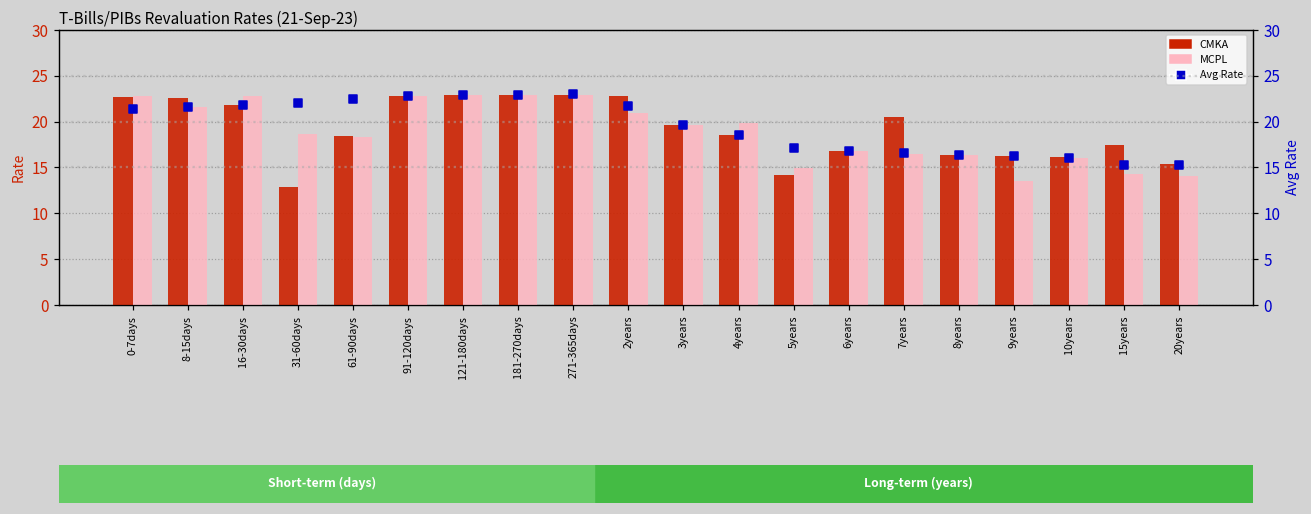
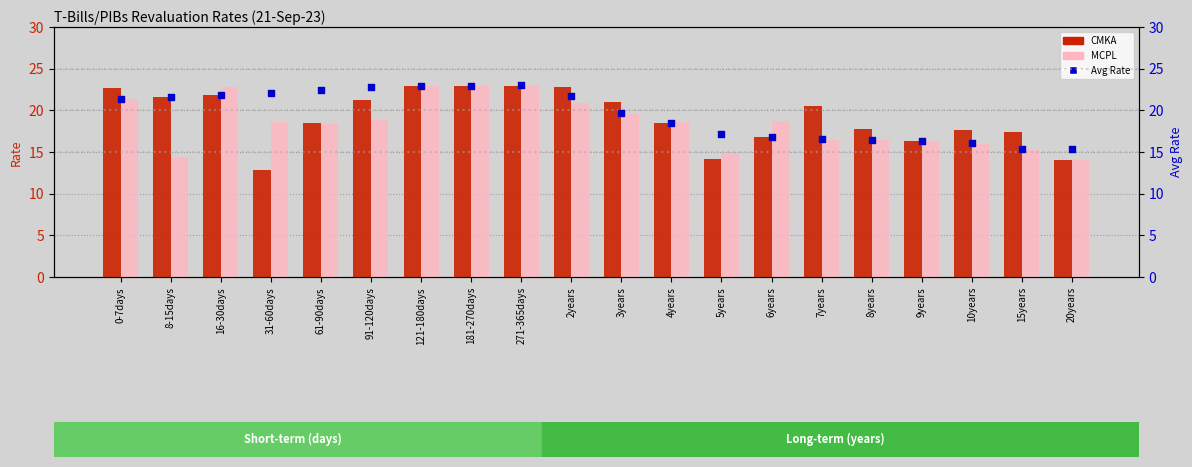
  {
    "CMKA": {
      "0-7days": 23,
-     "8-15days": 23,
+     "8-15days": 22,
      "16-30days": 22,
      "31-60days": 13,
      "61-90days": 18,
-     "91-120days": 23,
+     "91-120days": 21,
      "121-180days": 23,
      "181-270days": 23,
      "271-365days": 23,
      "2years": 23,
-     "3years": 20,
+     "3years": 21,
      "4years": 19,
      "5years": 14,
      "6years": 17,
      "7years": 21,
-     "8years": 16,
+     "8years": 18,
      "9years": 16,
-     "10years": 16,
+     "10years": 18,
      "15years": 17,
-     "20years": 15
+     "20years": 14
    },
    "MCPL": {
-     "0-7days": 23,
-     "8-15days": 22,
+     "0-7days": 21,
+     "8-15days": 14,
      "16-30days": 23,
      "31-60days": 19,
      "61-90days": 18,
-     "91-120days": 23,
+     "91-120days": 19,
      "121-180days": 23,
      "181-270days": 23,
      "271-365days": 23,
      "2years": 21,
      "3years": 20,
-     "4years": 20,
+     "4years": 19,
      "5years": 15,
-     "6years": 17,
+     "6years": 19,
      "7years": 17,
      "8years": 16,
-     "9years": 14,
+     "9years": 16,
      "10years": 16,
-     "15years": 14,
+     "15years": 15,
      "20years": 14
    }
  }
